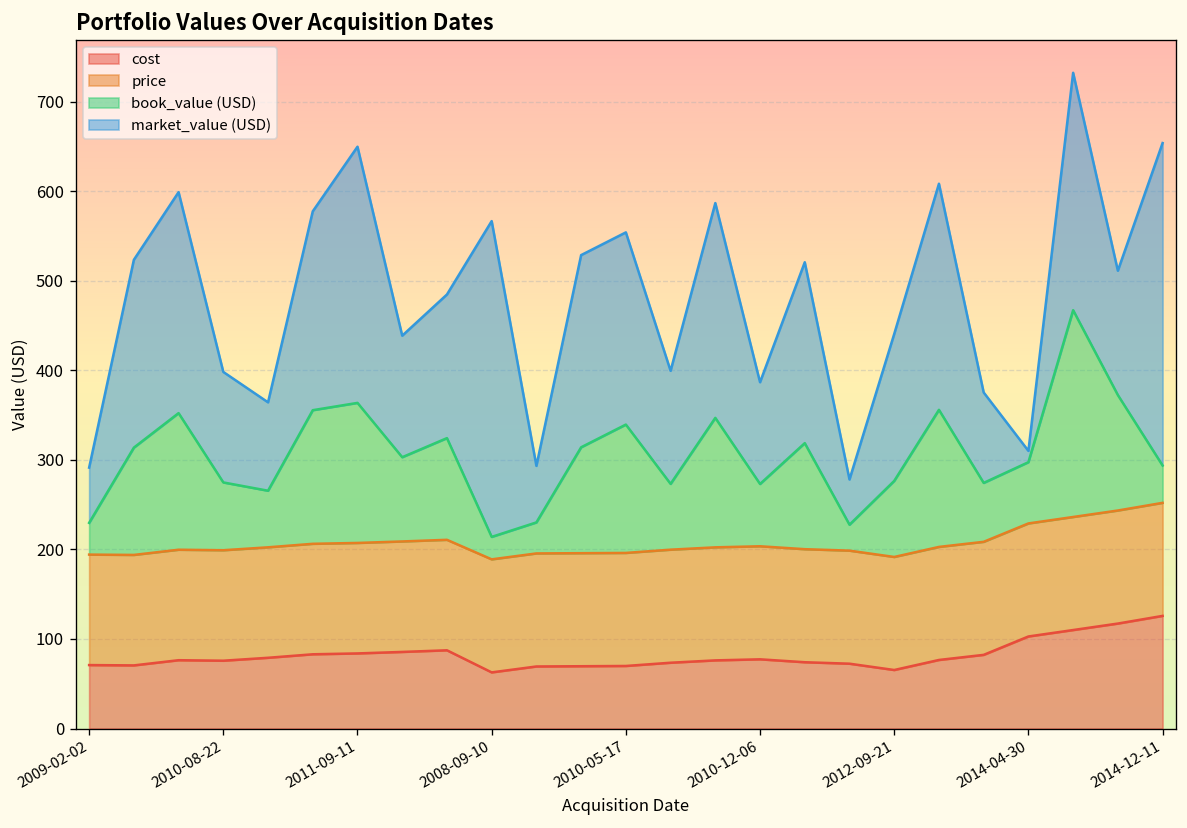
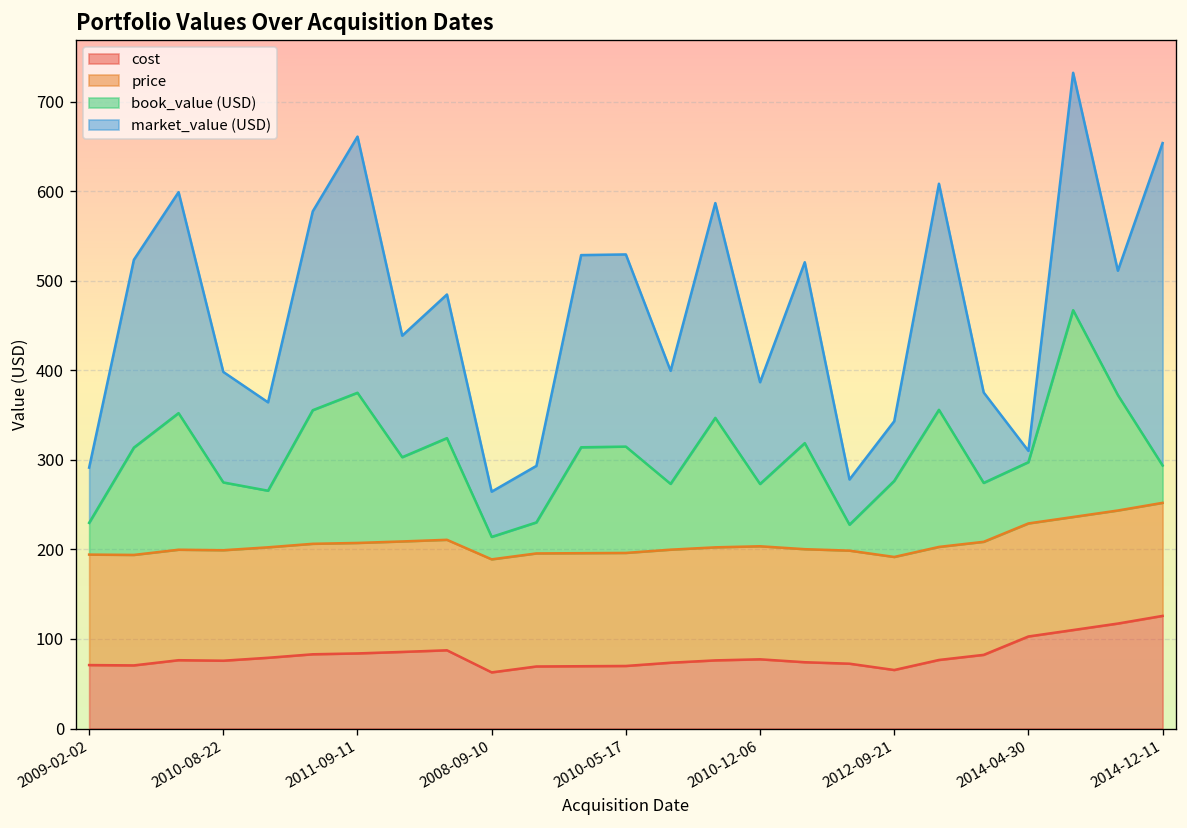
  {
    "book_value (USD)": {
-     "2011-09-11": 160,
+     "2011-09-11": 170,
      "2008-09-10": 30,
-     "2010-05-17": 140,
+     "2010-05-17": 120,
      "2012-09-21": 80,
      "2014-04-30": 70,
      "2014-12-11": 40
    },
    "market_value (USD)": {
      "2011-09-11": 290,
-     "2008-09-10": 350,
+     "2008-09-10": 50,
      "2010-05-17": 210,
-     "2012-09-21": 160,
+     "2012-09-21": 70,
      "2014-04-30": 10,
      "2014-12-11": 360
    }
  }
